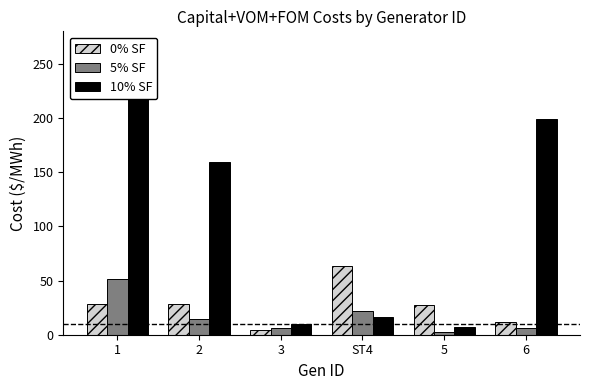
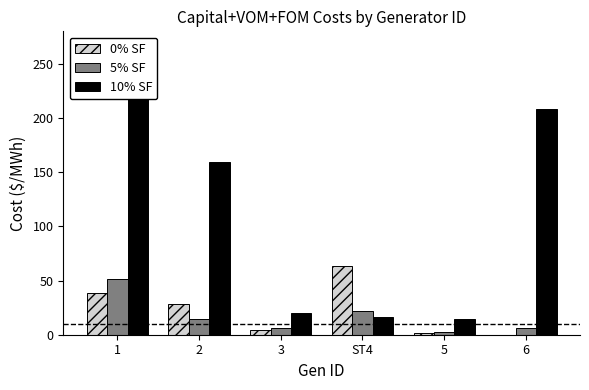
  {
    "0% SF": {
-     "1": 28,
+     "1": 39,
      "2": 28,
      "3": 5,
      "ST4": 63,
-     "5": 27,
-     "6": 12
+     "5": 1,
+     "6": 0
    },
    "5% SF": {
      "1": 51,
      "2": 15,
      "3": 6,
      "ST4": 22,
      "5": 3,
      "6": 6
    },
    "10% SF": {
      "2": 159,
-     "3": 10,
+     "3": 20,
      "ST4": 16,
-     "5": 7,
-     "6": 199
+     "5": 15,
+     "6": 208
    }
  }
